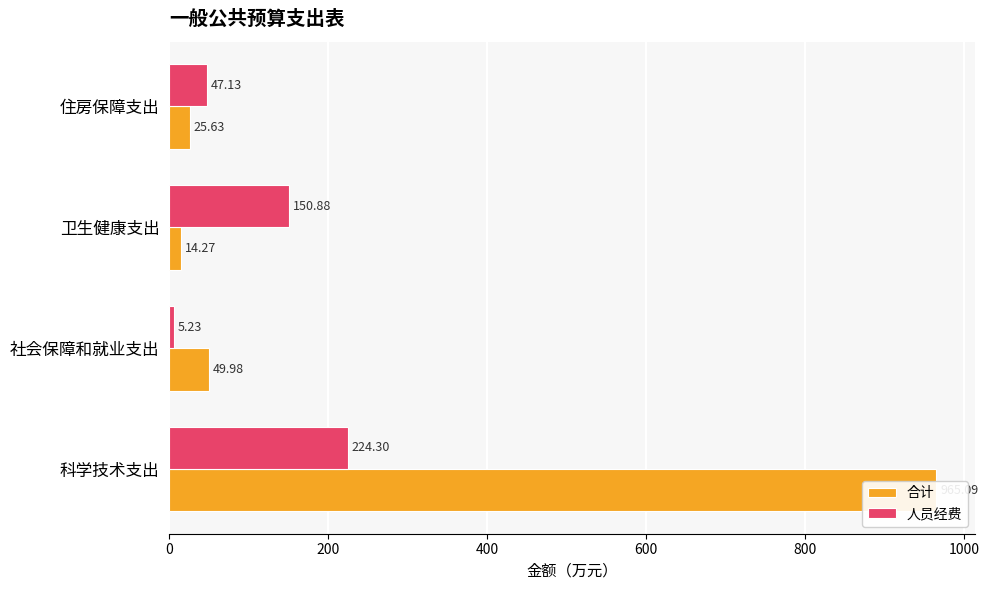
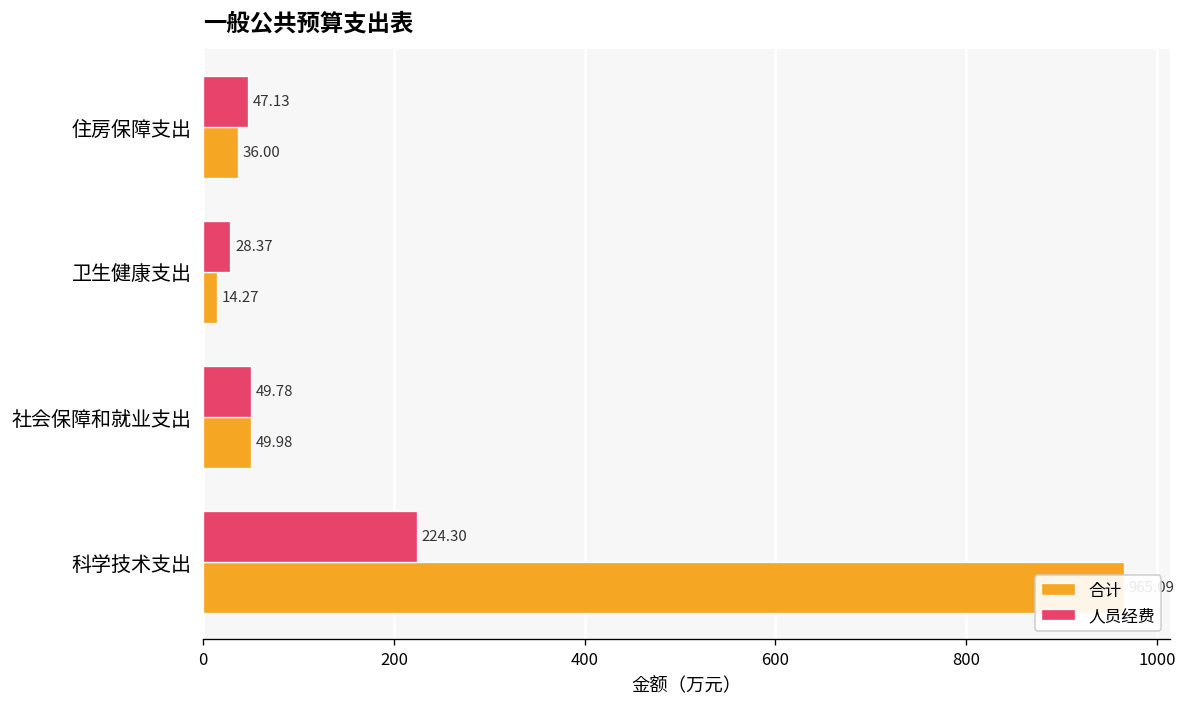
  {
    "合计": {
-     "住房保障支出": 25.63,
+     "住房保障支出": 36.00,
      "卫生健康支出": 14.27,
      "社会保障和就业支出": 49.98
    },
    "人员经费": {
      "住房保障支出": 47.13,
-     "卫生健康支出": 150.88,
-     "社会保障和就业支出": 5.23,
+     "卫生健康支出": 28.37,
+     "社会保障和就业支出": 49.78,
      "科学技术支出": 224.30
    }
  }
